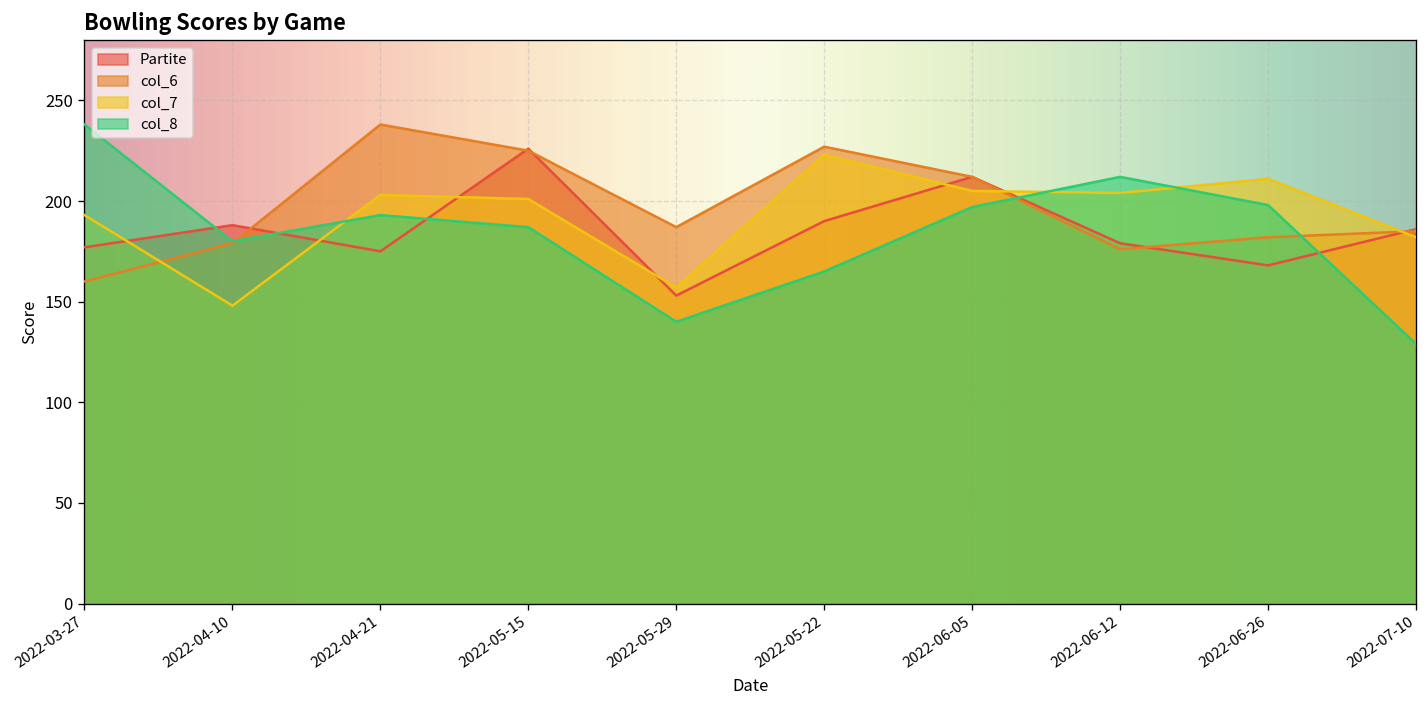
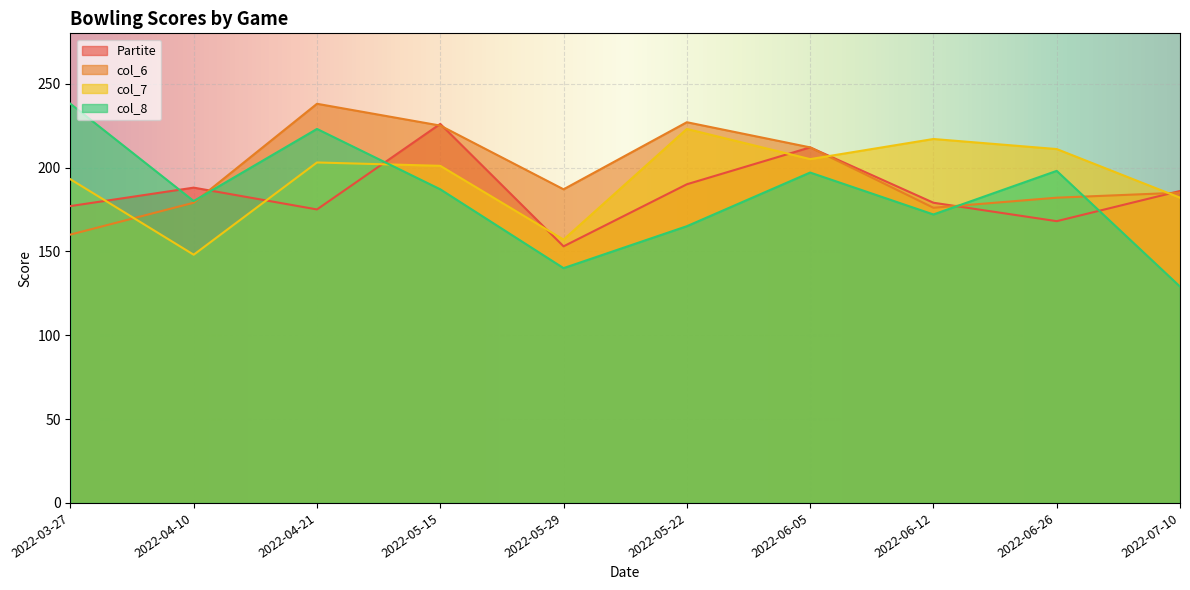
  {
    "col_7": {
      "2022-03-27": 193,
      "2022-04-10": 148,
      "2022-04-21": 203,
      "2022-05-15": 201,
      "2022-05-29": 157,
      "2022-05-22": 223,
      "2022-06-05": 205,
-     "2022-06-12": 204,
+     "2022-06-12": 217,
      "2022-06-26": 211,
      "2022-07-10": 182
    },
    "col_8": {
      "2022-03-27": 238,
-     "2022-04-21": 193,
+     "2022-04-21": 223,
      "2022-05-15": 187,
      "2022-05-29": 140,
      "2022-05-22": 165,
      "2022-06-05": 197,
-     "2022-06-12": 212,
+     "2022-06-12": 172,
      "2022-06-26": 198,
      "2022-07-10": 129
    }
  }
